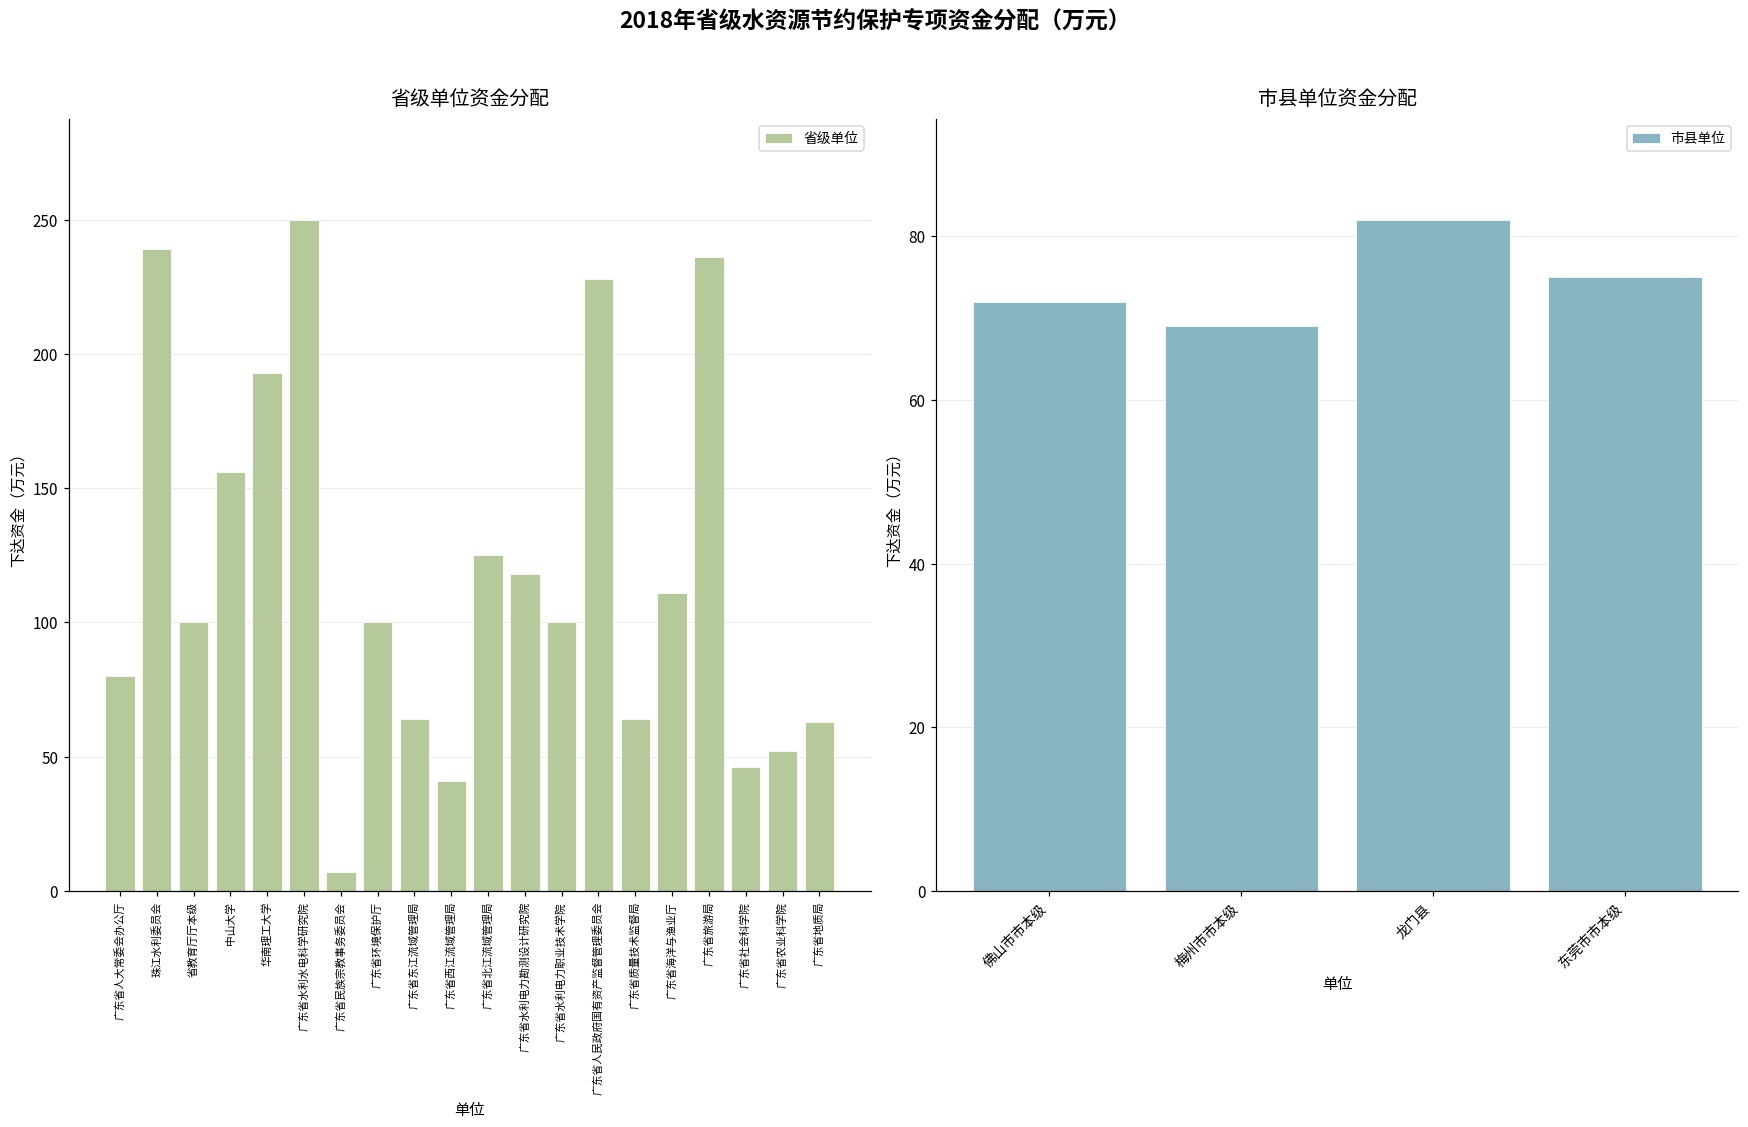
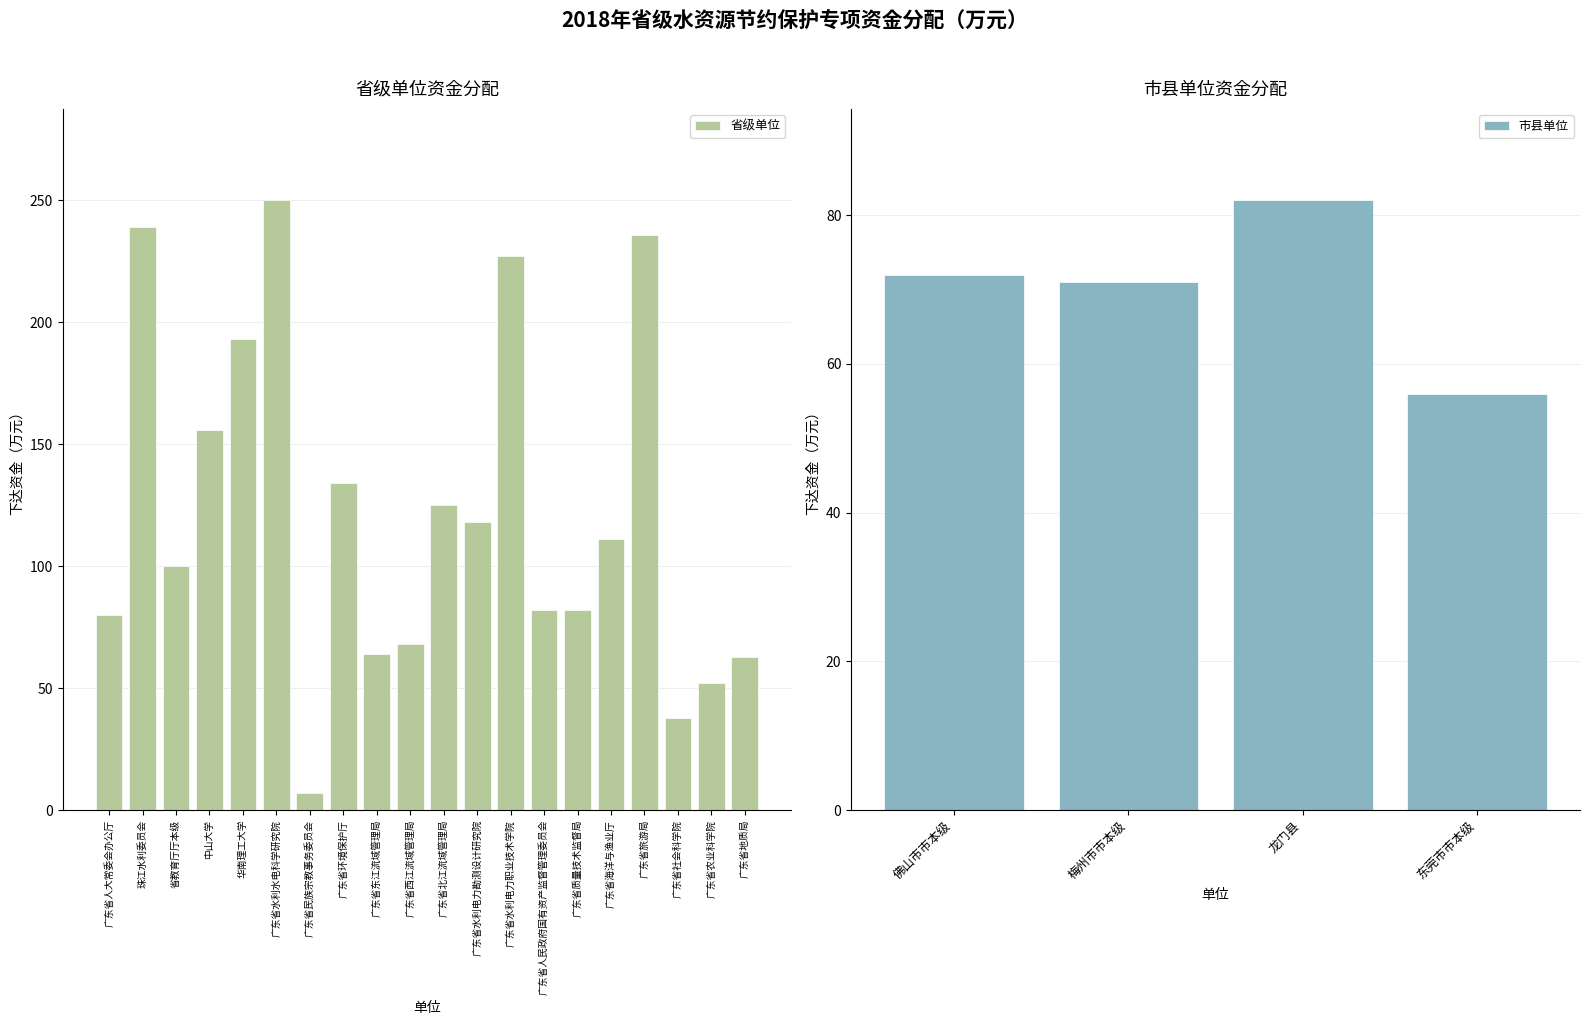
  {
    "省级单位资金分配": {
      "广东省人大常委会办公厅": 80,
      "珠江水利委员会": 239,
      "省教育厅厅本级": 100,
      "中山大学": 156,
      "华南理工大学": 193,
      "广东省水利水电科学研究院": 250,
      "广东省民族宗教事务委员会": 7,
-     "广东省环境保护厅": 100,
+     "广东省环境保护厅": 134,
      "广东省东江流域管理局": 64,
-     "广东省西江流域管理局": 41,
+     "广东省西江流域管理局": 68,
      "广东省北江流域管理局": 125,
      "广东省水利电力勘测设计研究院": 118,
-     "广东省水利电力职业技术学院": 100,
-     "广东省人民政府国有资产监督管理委员会": 228,
-     "广东省质量技术监督局": 64,
+     "广东省水利电力职业技术学院": 227,
+     "广东省人民政府国有资产监督管理委员会": 82,
+     "广东省质量技术监督局": 82,
      "广东省海洋与渔业厅": 111,
      "广东省旅游局": 236,
-     "广东省社会科学院": 46,
+     "广东省社会科学院": 38,
      "广东省农业科学院": 52,
      "广东省地质局": 63
    },
    "市县单位资金分配": {
      "佛山市市本级": 72,
-     "梅州市市本级": 69,
+     "梅州市市本级": 71,
      "龙门县": 82,
-     "东莞市市本级": 75
+     "东莞市市本级": 56
    }
  }
